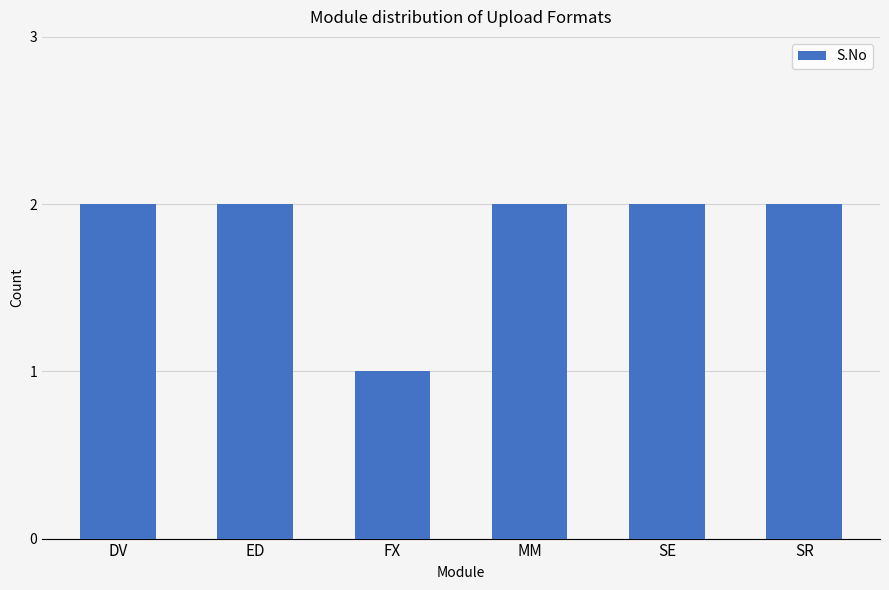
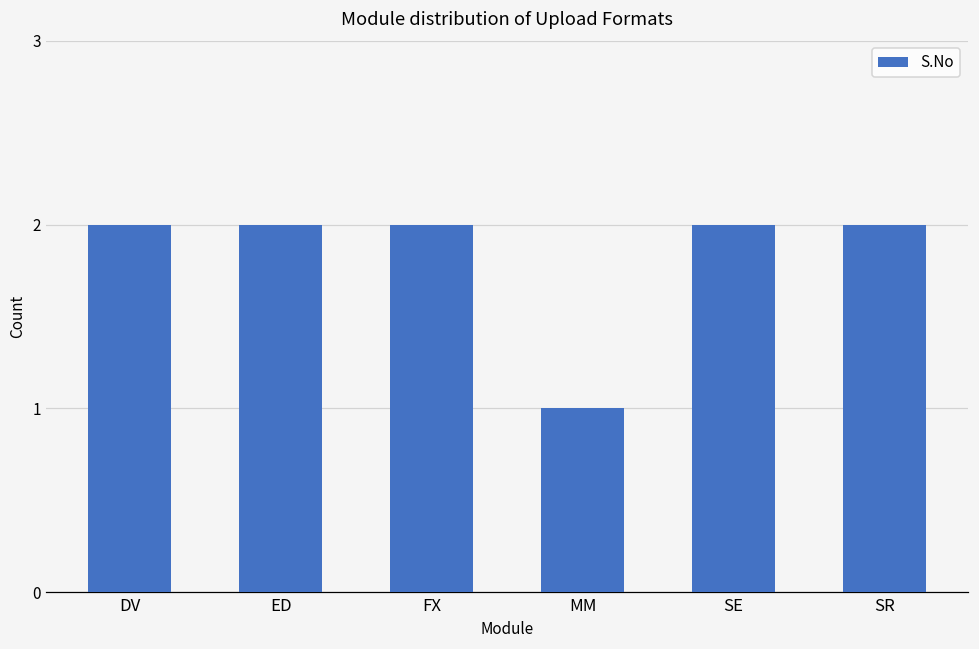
  {
    "DV": 2,
    "ED": 2,
-   "FX": 1,
-   "MM": 2,
+   "FX": 2,
+   "MM": 1,
    "SE": 2,
    "SR": 2
  }
